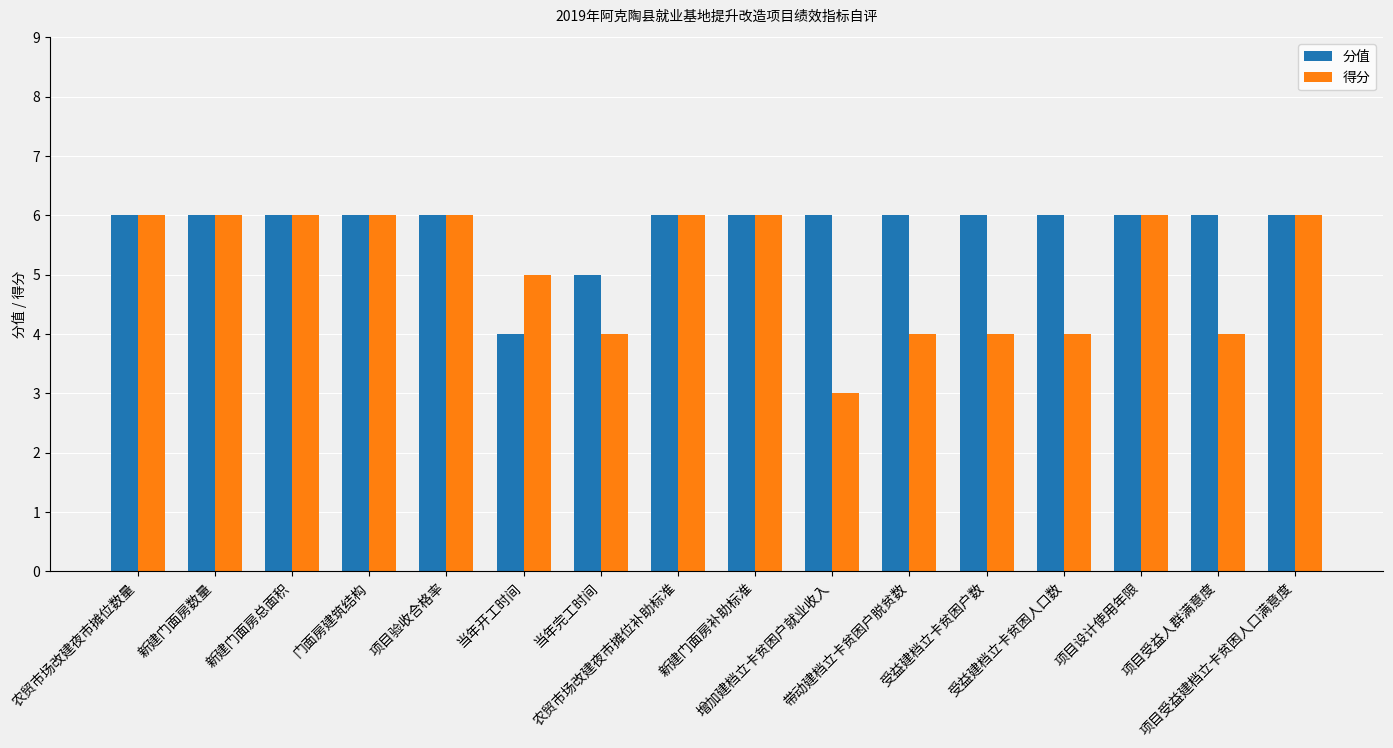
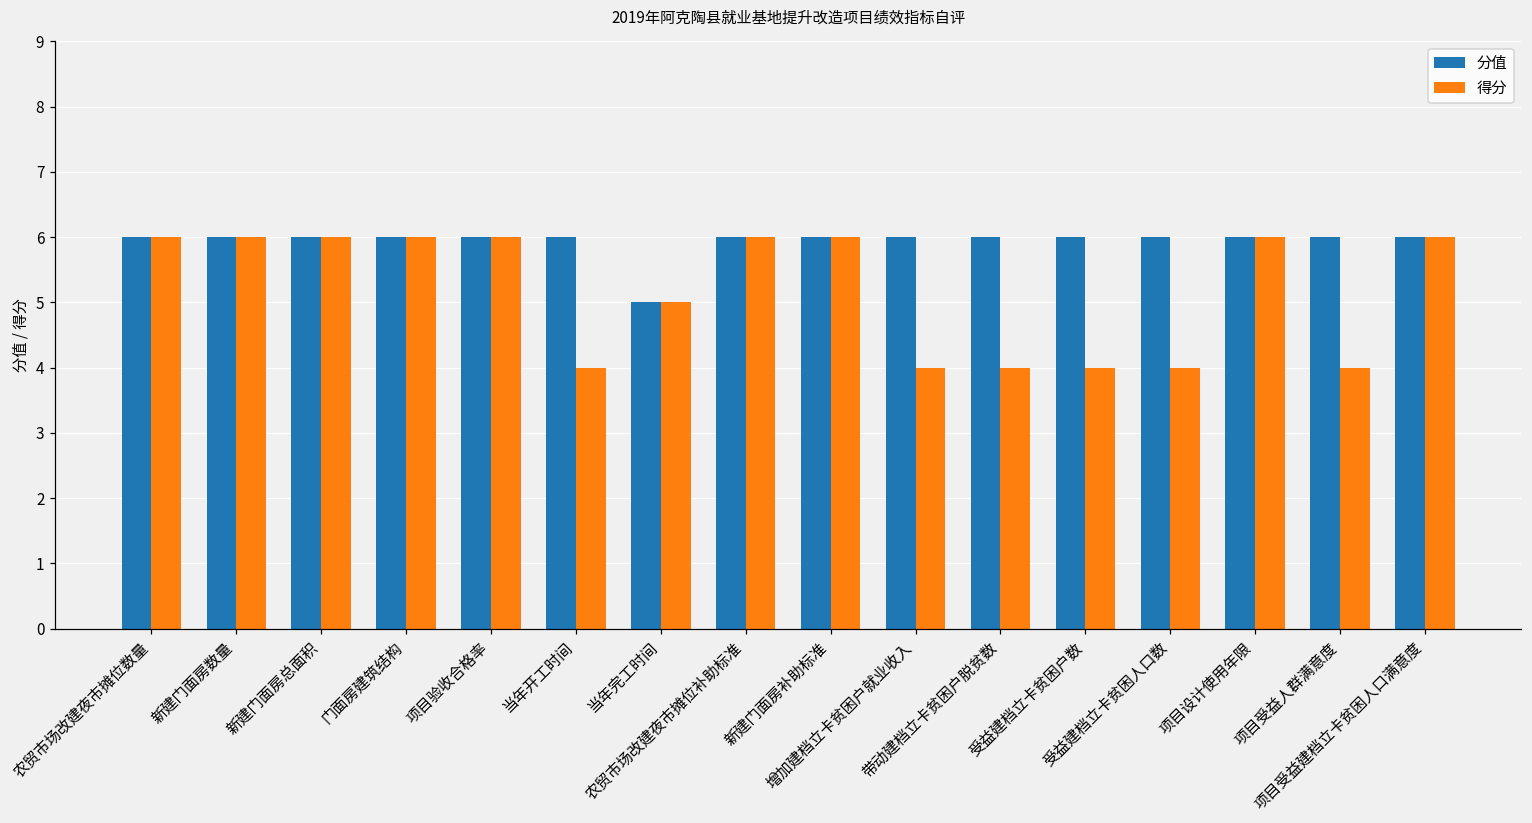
  {
    "分值": {
      "农贸市场改建夜市摊位数量": 6,
      "新建门面房数量": 6,
      "新建门面房总面积": 6,
      "门面房建筑结构": 6,
      "项目验收合格率": 6,
-     "当年开工时间": 4,
+     "当年开工时间": 6,
      "当年完工时间": 5,
      "农贸市场改建夜市摊位补助标准": 6,
      "新建门面房补助标准": 6,
      "增加建档立卡贫困户就业收入": 6,
      "带动建档立卡贫困户脱贫数": 6,
      "受益建档立卡贫困户数": 6,
      "受益建档立卡贫困人口数": 6,
      "项目设计使用年限": 6,
      "项目受益人群满意度": 6,
      "项目受益建档立卡贫困人口满意度": 6
    },
    "得分": {
      "农贸市场改建夜市摊位数量": 6,
      "新建门面房数量": 6,
      "新建门面房总面积": 6,
      "门面房建筑结构": 6,
      "项目验收合格率": 6,
-     "当年开工时间": 5,
-     "当年完工时间": 4,
+     "当年开工时间": 4,
+     "当年完工时间": 5,
      "农贸市场改建夜市摊位补助标准": 6,
      "新建门面房补助标准": 6,
-     "增加建档立卡贫困户就业收入": 3,
+     "增加建档立卡贫困户就业收入": 4,
      "带动建档立卡贫困户脱贫数": 4,
      "受益建档立卡贫困户数": 4,
      "受益建档立卡贫困人口数": 4,
      "项目设计使用年限": 6,
      "项目受益人群满意度": 4,
      "项目受益建档立卡贫困人口满意度": 6
    }
  }
